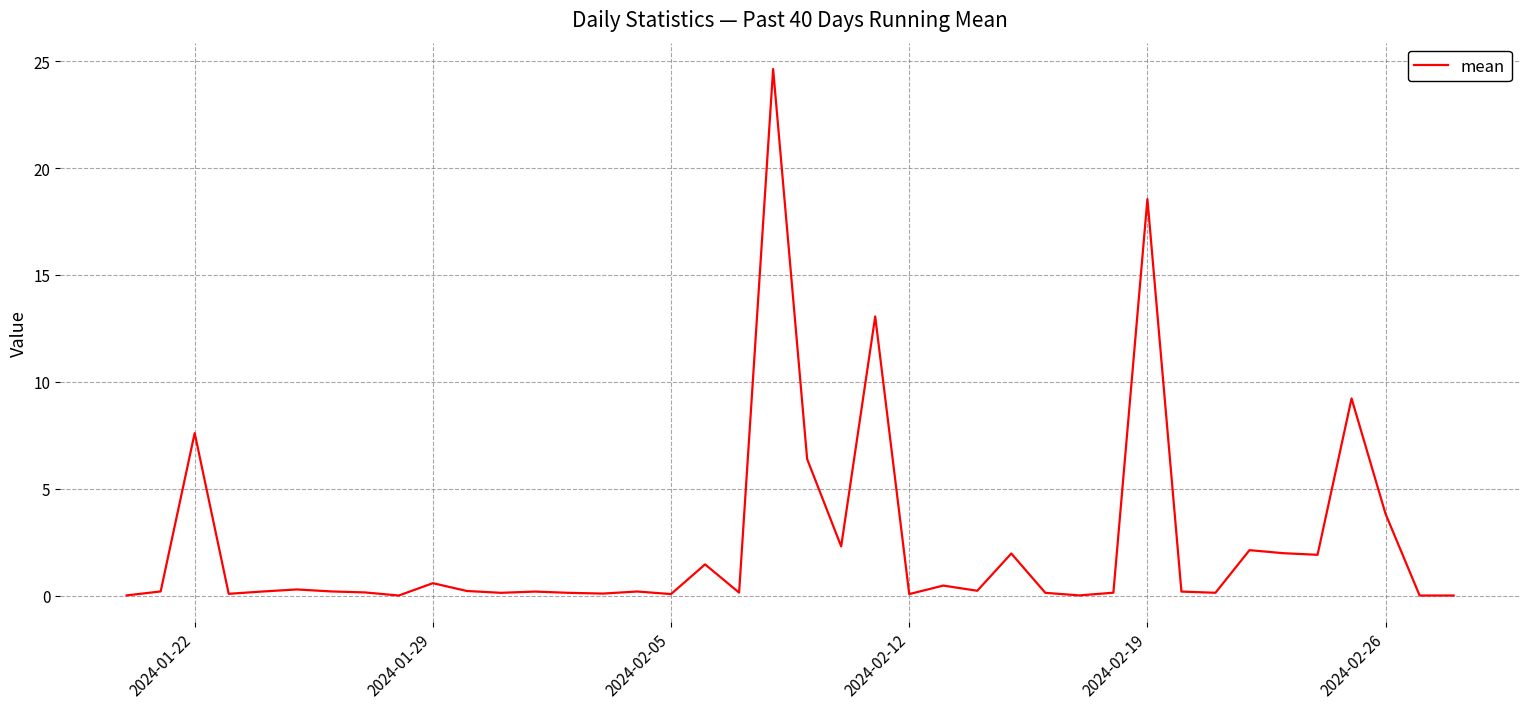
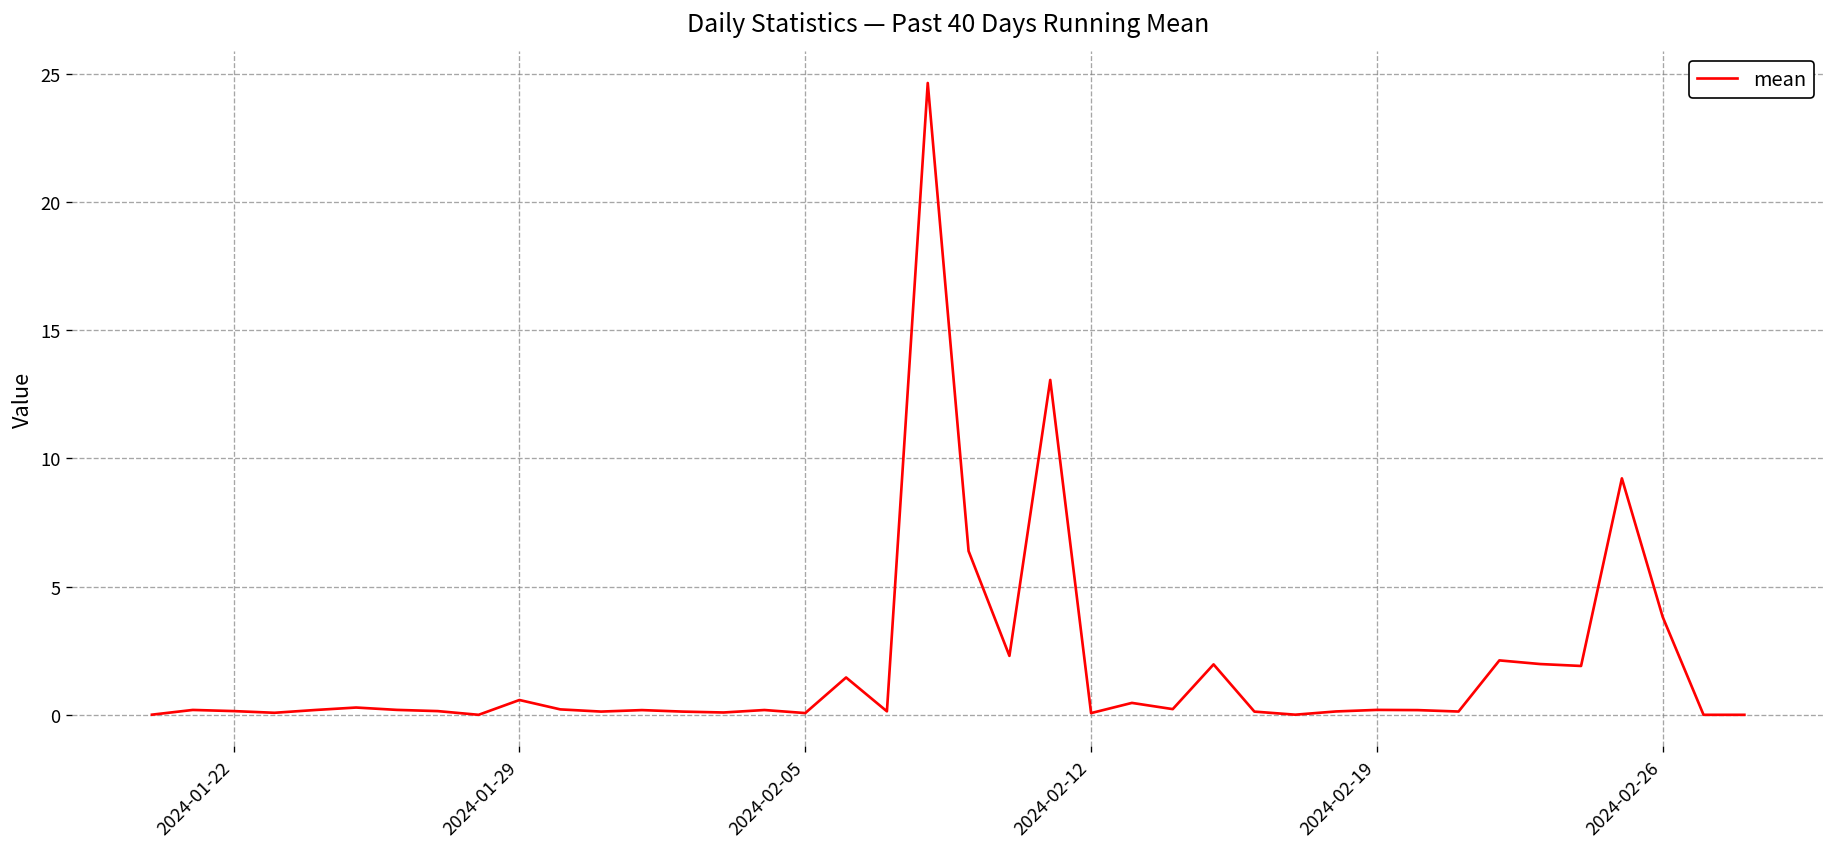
  {
-   "2024-01-22": 7.6,
+   "2024-01-22": 0.1,
    "2024-01-29": 0.6,
    "2024-02-05": 0.1,
    "2024-02-12": 0.1,
-   "2024-02-19": 18.5,
+   "2024-02-19": 0.2,
    "2024-02-26": 3.8
  }
